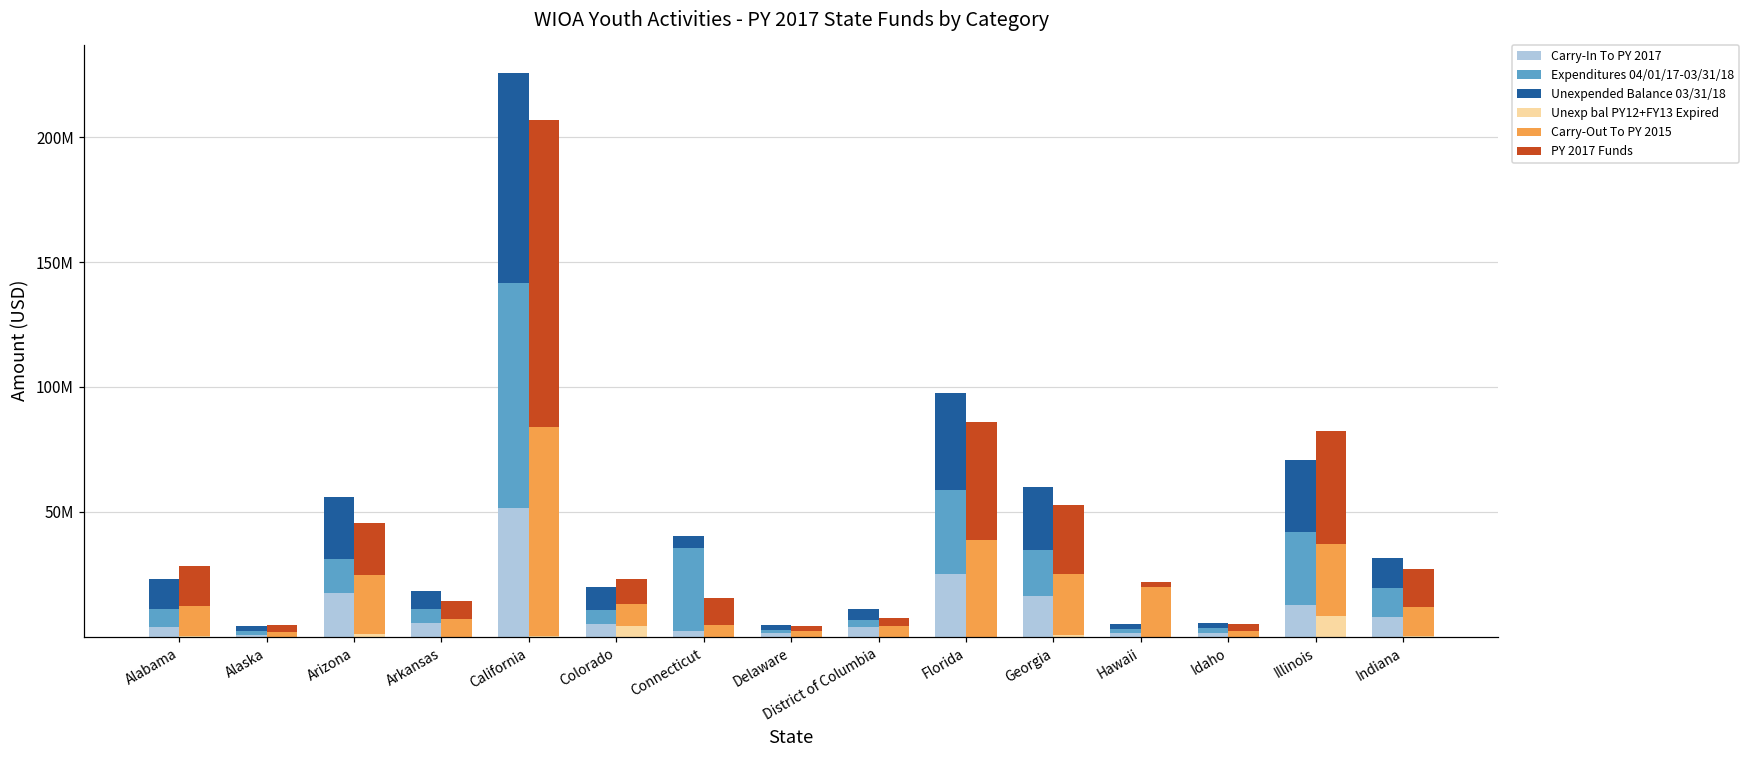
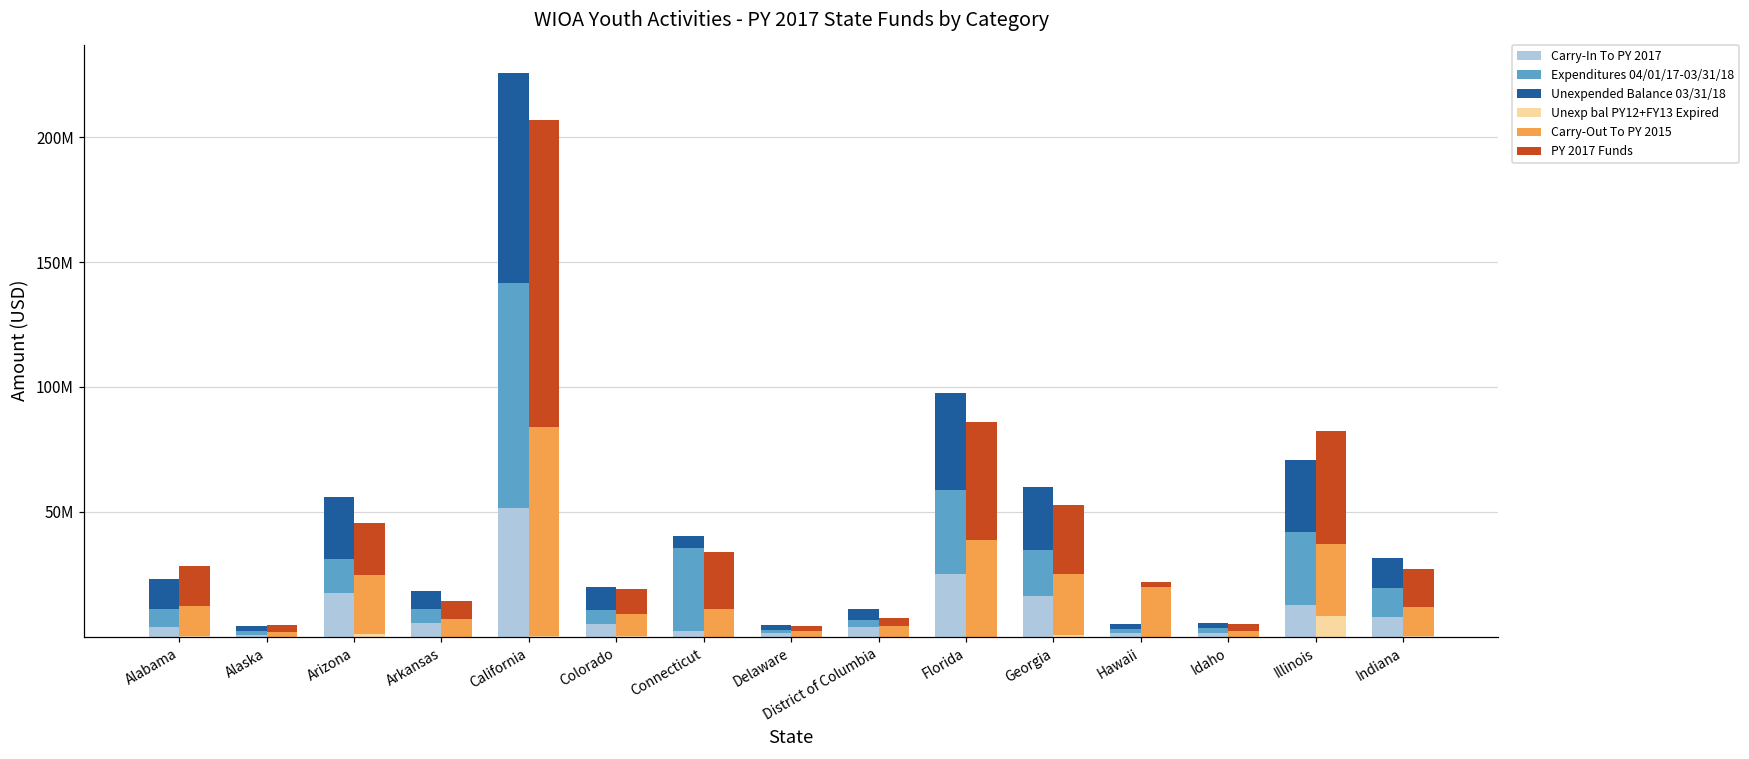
  {
    "Carry-In To PY 2017": {
      "Alabama": 4000000,
      "Arizona": 18000000,
      "Arkansas": 6000000,
      "California": 52000000,
      "Colorado": 5000000,
      "Connecticut": 2000000,
      "Delaware": 1000000,
      "District of Columbia": 4000000,
      "Florida": 25000000,
      "Georgia": 16000000,
      "Hawaii": 2000000,
      "Idaho": 1000000,
      "Illinois": 13000000,
      "Indiana": 8000000
    },
    "Expenditures 04/01/17-03/31/18": {
      "Alabama": 7000000,
      "Alaska": 2000000,
      "Arizona": 14000000,
      "Arkansas": 5000000,
      "California": 90000000,
      "Colorado": 6000000,
      "Connecticut": 33000000,
      "Delaware": 1000000,
      "District of Columbia": 3000000,
      "Florida": 34000000,
      "Georgia": 18000000,
      "Hawaii": 1000000,
      "Idaho": 2000000,
      "Illinois": 29000000,
      "Indiana": 11000000
    },
    "Unexpended Balance 03/31/18": {
      "Alabama": 12000000,
      "Alaska": 2000000,
      "Arizona": 25000000,
      "Arkansas": 7000000,
      "California": 84000000,
      "Colorado": 9000000,
      "Connecticut": 5000000,
      "Delaware": 2000000,
      "District of Columbia": 4000000,
      "Florida": 39000000,
      "Georgia": 25000000,
      "Hawaii": 2000000,
      "Idaho": 2000000,
      "Illinois": 29000000,
      "Indiana": 12000000
    },
    "Unexp bal PY12+FY13 Expired": {
      "Arkansas": 0,
-     "Colorado": 4000000,
+     "Colorado": 0,
      "Connecticut": 0,
      "District of Columbia": 0,
      "Florida": 0,
      "Idaho": 0,
      "Illinois": 8000000
    },
    "Carry-Out To PY 2015": {
      "Alabama": 12000000,
      "Alaska": 2000000,
      "Arizona": 24000000,
      "Arkansas": 7000000,
      "California": 84000000,
      "Colorado": 9000000,
-     "Connecticut": 5000000,
+     "Connecticut": 11000000,
      "Delaware": 2000000,
      "District of Columbia": 4000000,
      "Florida": 39000000,
      "Georgia": 24000000,
      "Hawaii": 20000000,
      "Idaho": 2000000,
      "Illinois": 29000000,
      "Indiana": 12000000
    },
    "PY 2017 Funds": {
      "Alabama": 16000000,
      "Alaska": 3000000,
      "Arizona": 21000000,
      "Arkansas": 7000000,
      "California": 123000000,
      "Colorado": 10000000,
-     "Connecticut": 11000000,
+     "Connecticut": 23000000,
      "Delaware": 2000000,
      "District of Columbia": 3000000,
      "Florida": 47000000,
      "Georgia": 27000000,
      "Hawaii": 2000000,
      "Idaho": 3000000,
      "Illinois": 45000000,
      "Indiana": 15000000
    }
  }
